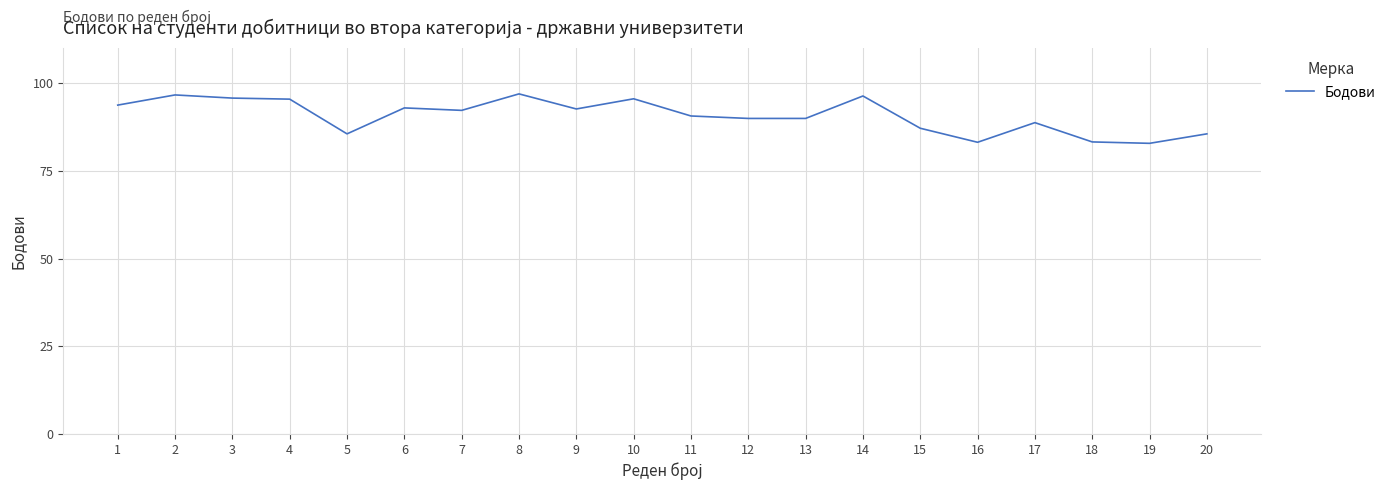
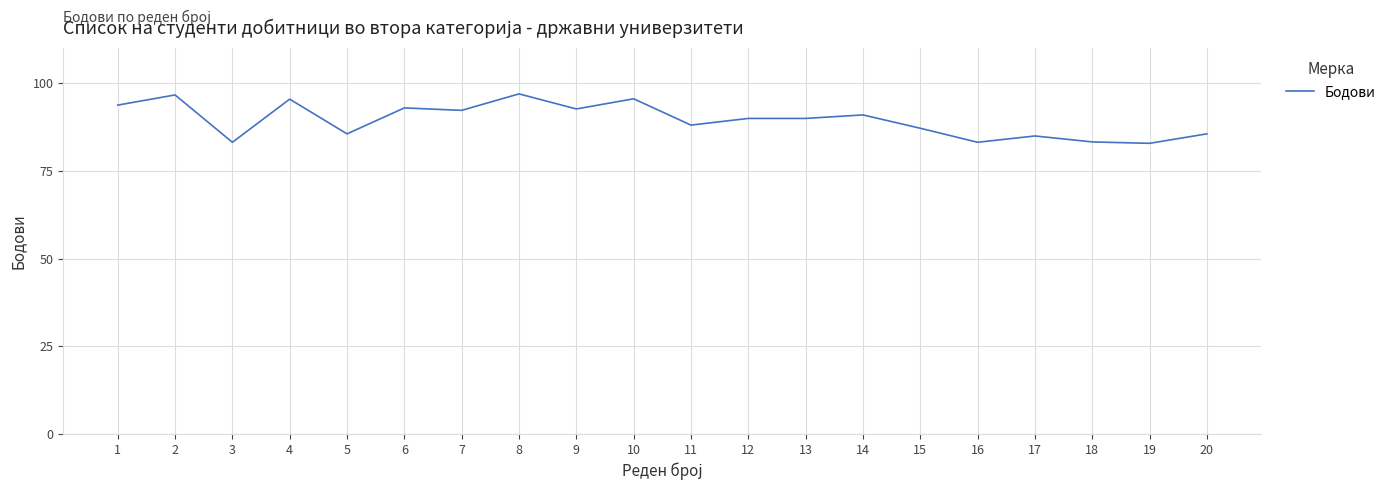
  {
    "1": 94,
    "2": 97,
-   "3": 96,
+   "3": 83,
    "4": 96,
    "5": 86,
    "6": 93,
    "7": 92,
    "8": 97,
    "9": 93,
    "10": 96,
-   "11": 91,
+   "11": 88,
    "12": 90,
    "13": 90,
-   "14": 96,
+   "14": 91,
    "15": 87,
    "16": 83,
-   "17": 89,
+   "17": 85,
    "18": 83,
    "19": 83,
    "20": 86
  }
